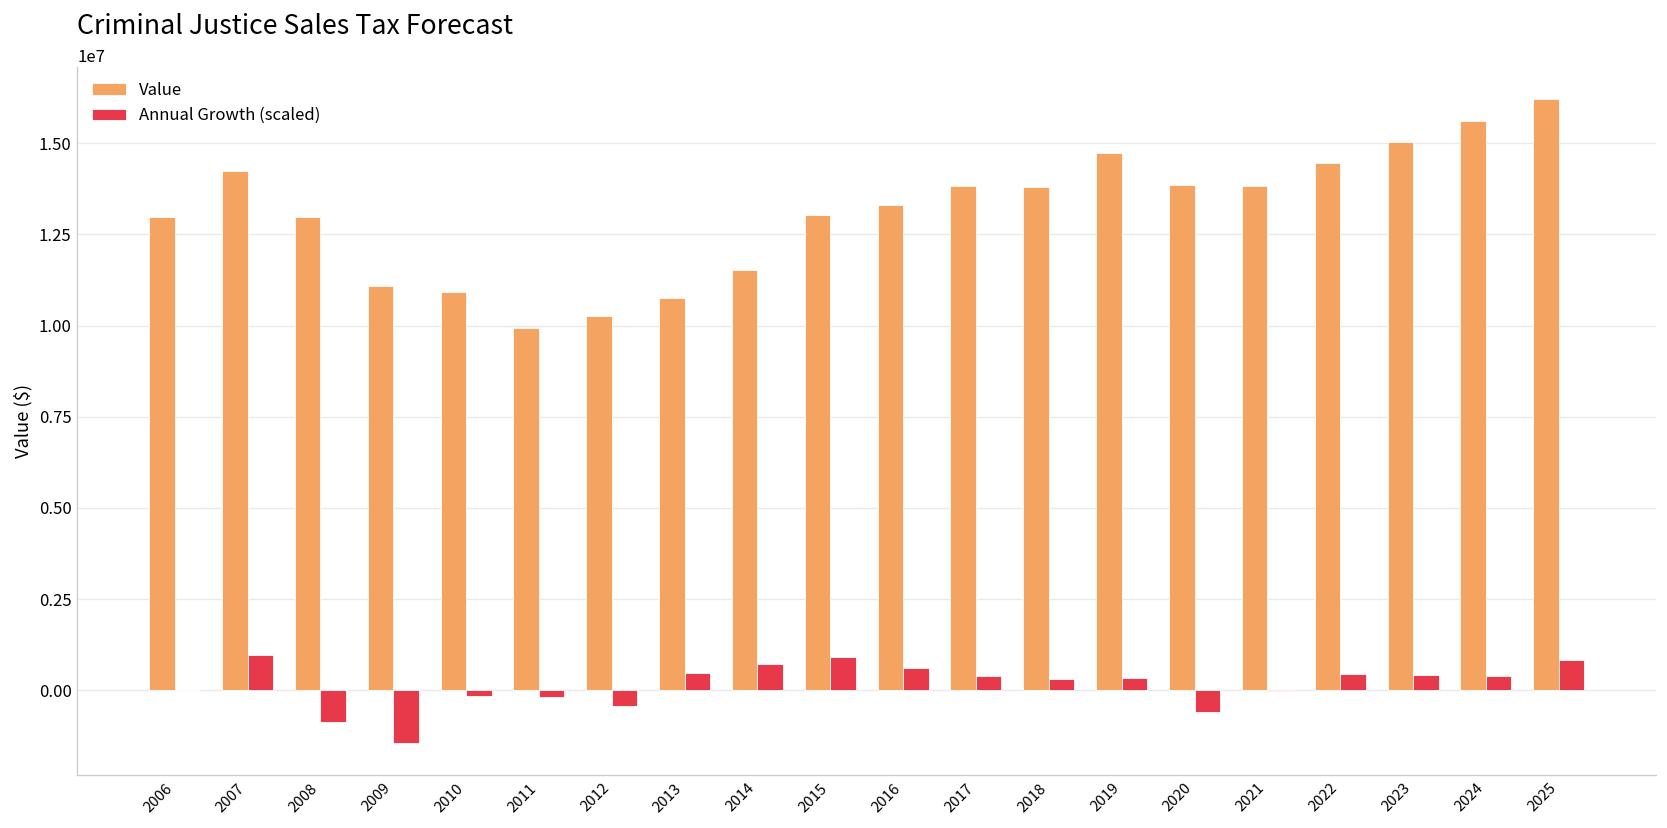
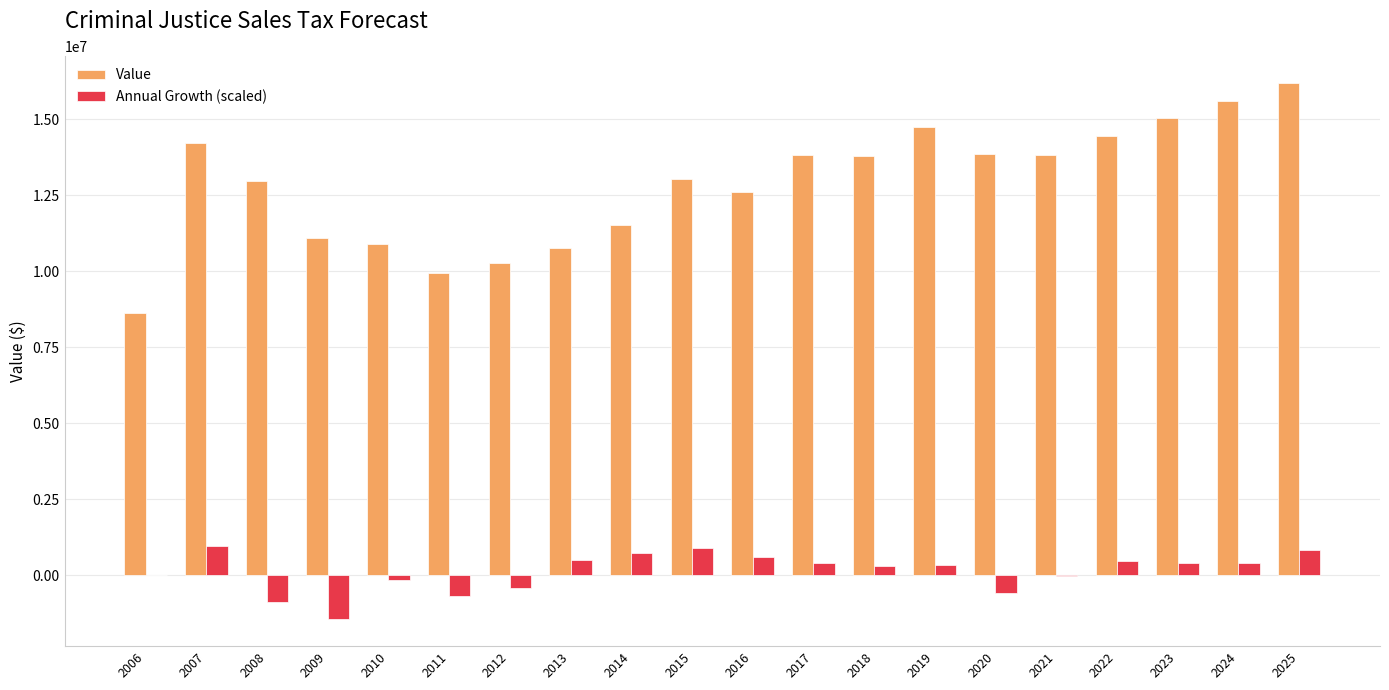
  {
    "Value": {
-     "2006": 13000000,
+     "2006": 8600000,
      "2007": 14200000,
      "2008": 13000000,
      "2009": 11100000,
      "2010": 10900000,
      "2011": 9900000,
      "2012": 10300000,
      "2013": 10800000,
      "2014": 11500000,
      "2015": 13000000,
-     "2016": 13300000,
+     "2016": 12600000,
      "2017": 13800000,
      "2018": 13800000,
      "2019": 14700000,
      "2020": 13900000,
      "2021": 13800000,
      "2022": 14500000,
      "2023": 15000000,
      "2024": 15600000,
      "2025": 16200000
    },
    "Annual Growth (scaled)": {
      "2006": 0,
      "2007": 1000000,
      "2008": -900000,
      "2009": -1500000,
      "2010": -200000,
-     "2011": -200000,
+     "2011": -700000,
      "2012": -400000,
      "2013": 500000,
      "2014": 700000,
      "2015": 900000,
      "2016": 600000,
      "2017": 400000,
      "2018": 300000,
      "2019": 300000,
      "2020": -600000,
      "2022": 400000,
      "2023": 400000,
      "2024": 400000,
      "2025": 800000
    }
  }
